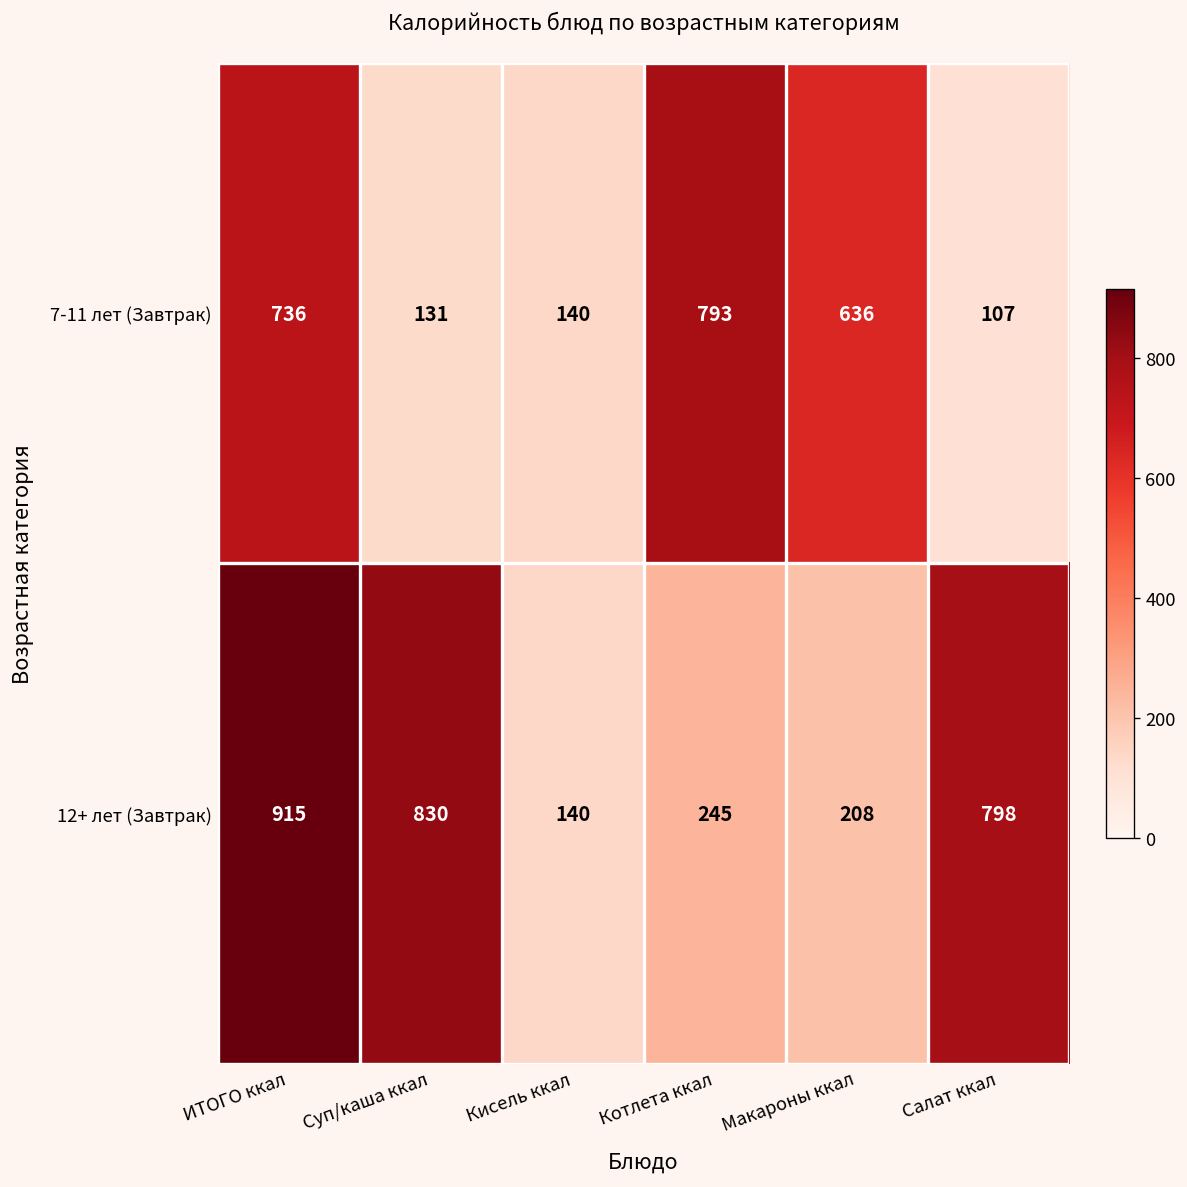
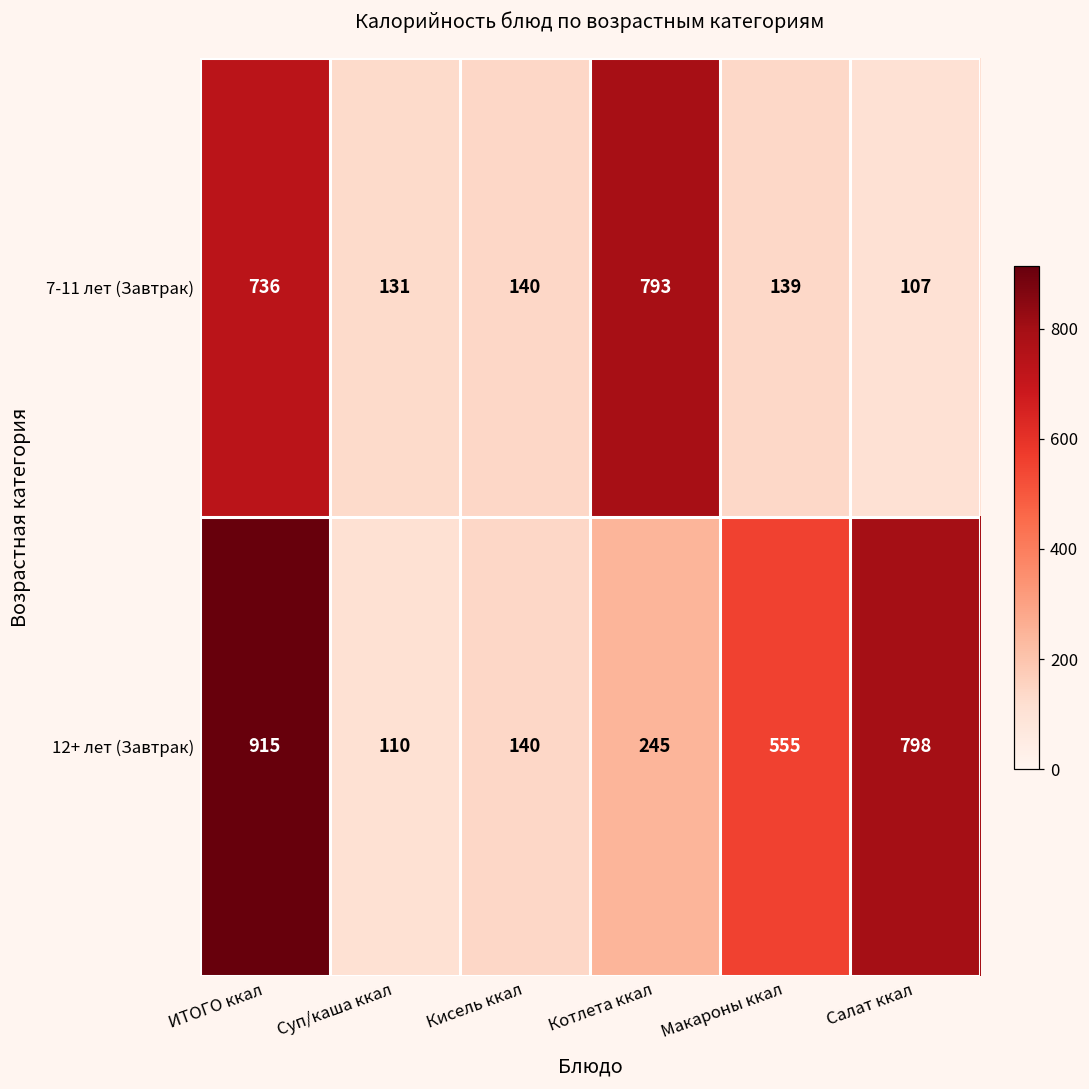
  {
    "7-11 лет (Завтрак)": {
      "ИТОГО ккал": 736,
      "Суп/каша ккал": 131,
      "Кисель ккал": 140,
      "Котлета ккал": 793,
-     "Макароны ккал": 636,
+     "Макароны ккал": 139,
      "Салат ккал": 107
    },
    "12+ лет (Завтрак)": {
      "ИТОГО ккал": 915,
-     "Суп/каша ккал": 830,
+     "Суп/каша ккал": 110,
      "Кисель ккал": 140,
      "Котлета ккал": 245,
-     "Макароны ккал": 208,
+     "Макароны ккал": 555,
      "Салат ккал": 798
    }
  }
